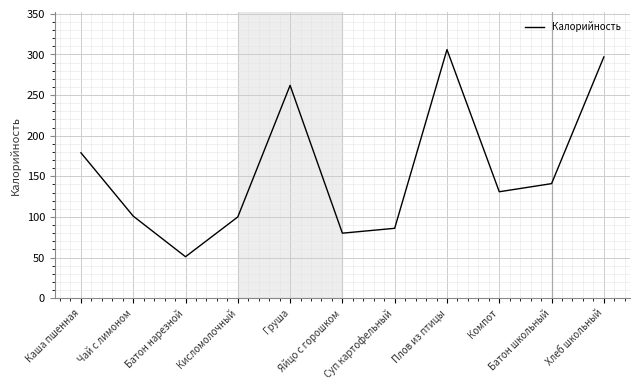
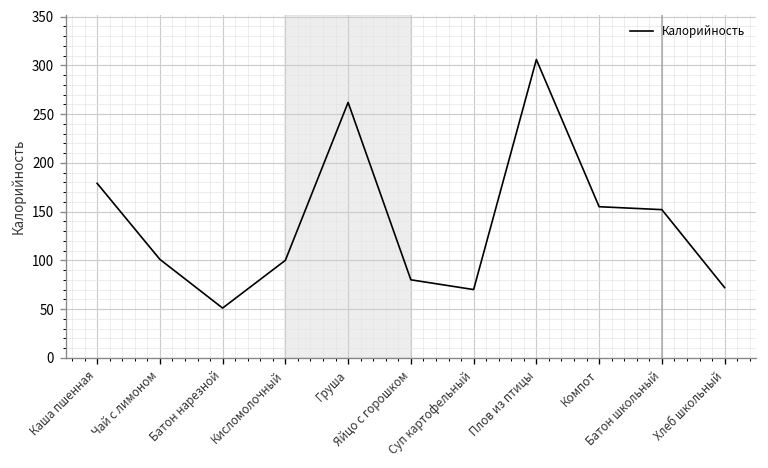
  {
    "Каша пшенная": 180,
    "Чай с лимоном": 100,
    "Батон нарезной": 50,
    "Кисломолочный": 100,
    "Груша": 260,
    "Яйцо с горошком": 80,
-   "Суп картофельный": 90,
+   "Суп картофельный": 70,
    "Плов из птицы": 310,
-   "Компот": 130,
-   "Батон школьный": 140,
-   "Хлеб школьный": 300
+   "Компот": 160,
+   "Батон школьный": 150,
+   "Хлеб школьный": 70
  }
